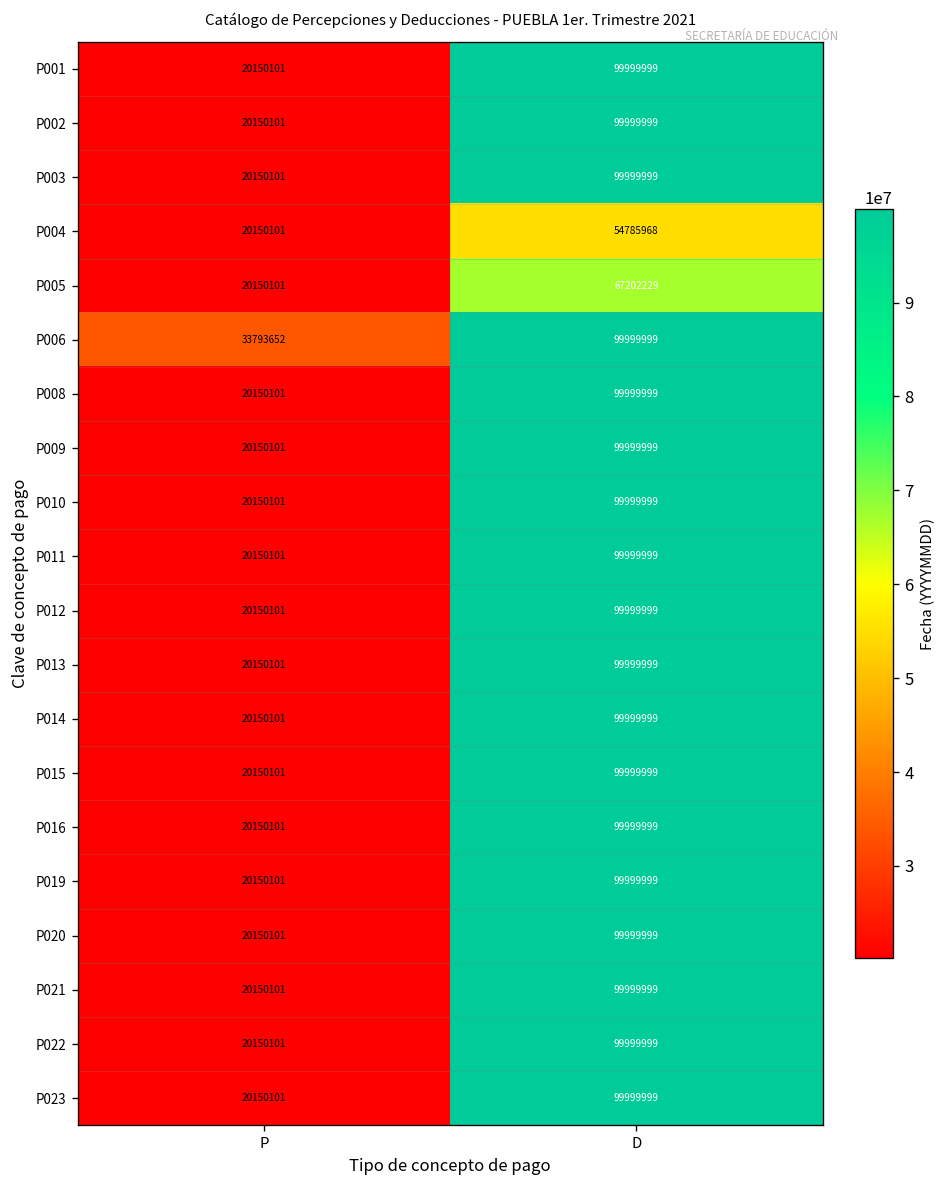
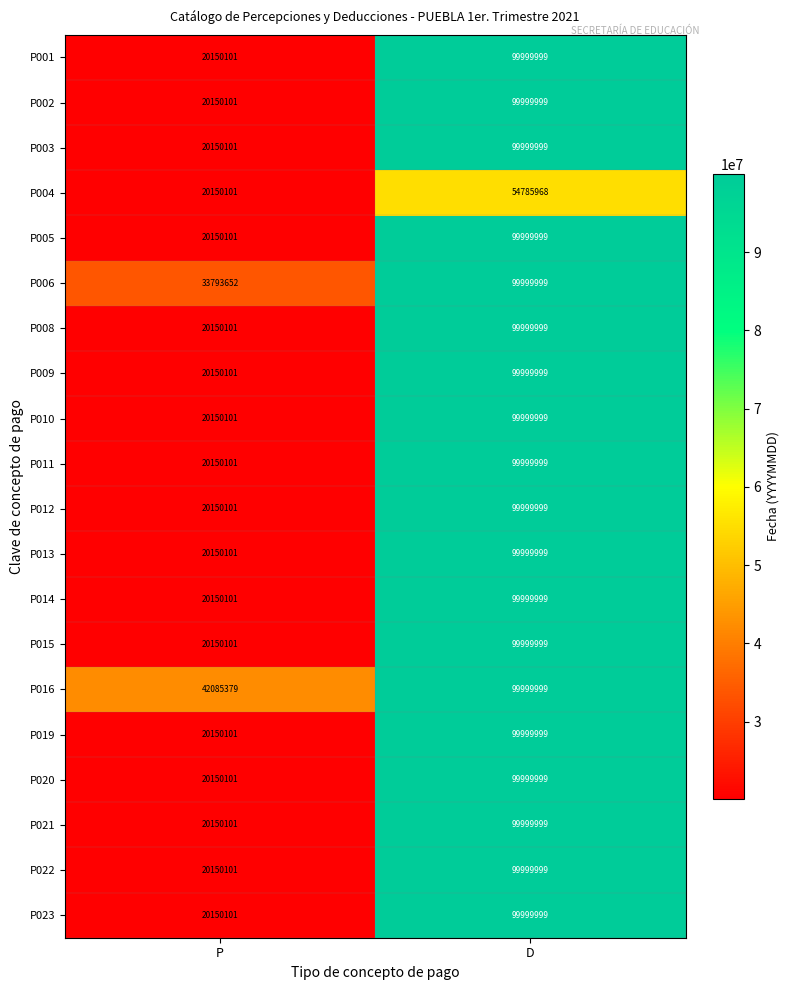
  {
    "P001": {
      "P": 20150101,
      "D": 99999999
    },
    "P002": {
      "P": 20150101,
      "D": 99999999
    },
    "P003": {
      "P": 20150101,
      "D": 99999999
    },
    "P004": {
      "P": 20150101,
      "D": 54785968
    },
    "P005": {
      "P": 20150101,
-     "D": 67202229
+     "D": 99999999
    },
    "P006": {
      "P": 33793652,
      "D": 99999999
    },
    "P008": {
      "P": 20150101,
      "D": 99999999
    },
    "P009": {
      "P": 20150101,
      "D": 99999999
    },
    "P010": {
      "P": 20150101,
      "D": 99999999
    },
    "P011": {
      "P": 20150101,
      "D": 99999999
    },
    "P012": {
      "P": 20150101,
      "D": 99999999
    },
    "P013": {
      "P": 20150101,
      "D": 99999999
    },
    "P014": {
      "P": 20150101,
      "D": 99999999
    },
    "P015": {
      "P": 20150101,
      "D": 99999999
    },
    "P016": {
-     "P": 20150101,
+     "P": 42085379,
      "D": 99999999
    },
    "P019": {
      "P": 20150101,
      "D": 99999999
    },
    "P020": {
      "P": 20150101,
      "D": 99999999
    },
    "P021": {
      "P": 20150101,
      "D": 99999999
    },
    "P022": {
      "P": 20150101,
      "D": 99999999
    },
    "P023": {
      "P": 20150101,
      "D": 99999999
    }
  }
